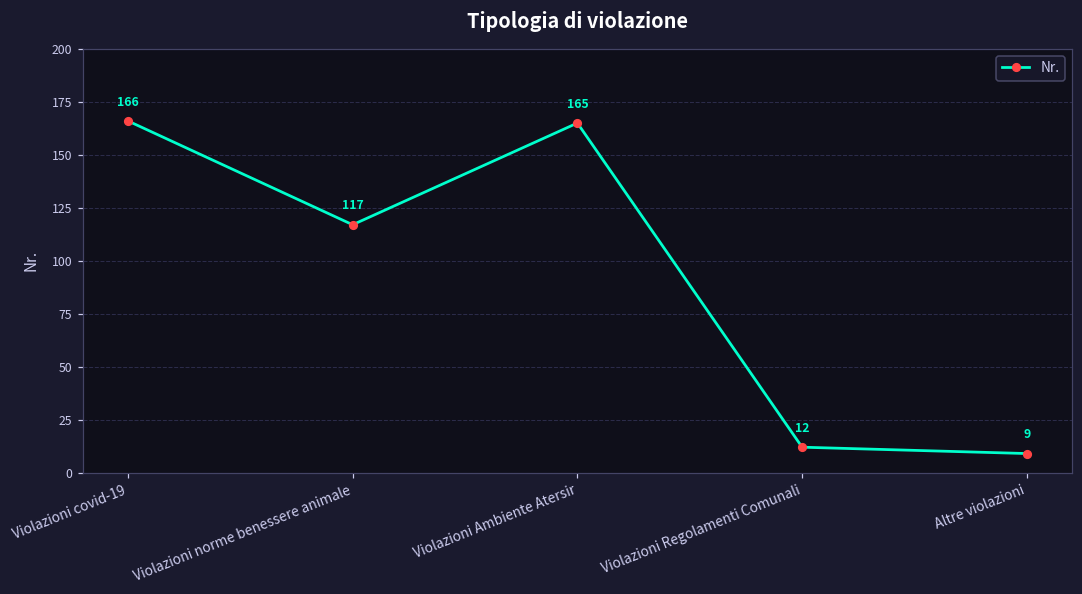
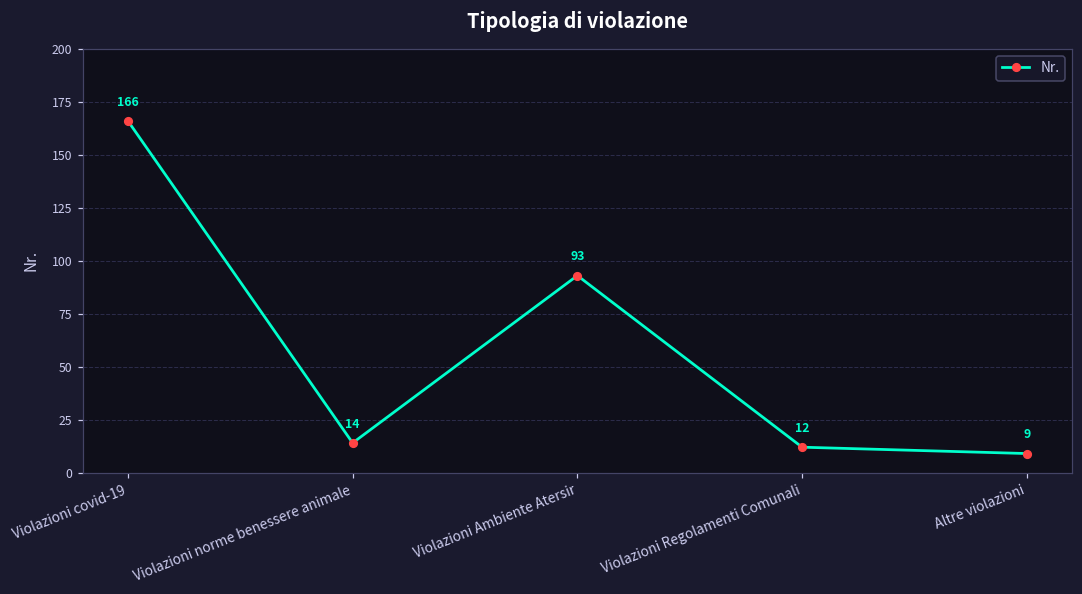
  {
    "Violazioni covid-19": 166,
-   "Violazioni norme benessere animale": 117,
-   "Violazioni Ambiente Atersir": 165,
+   "Violazioni norme benessere animale": 14,
+   "Violazioni Ambiente Atersir": 93,
    "Violazioni Regolamenti Comunali": 12,
    "Altre violazioni": 9
  }
